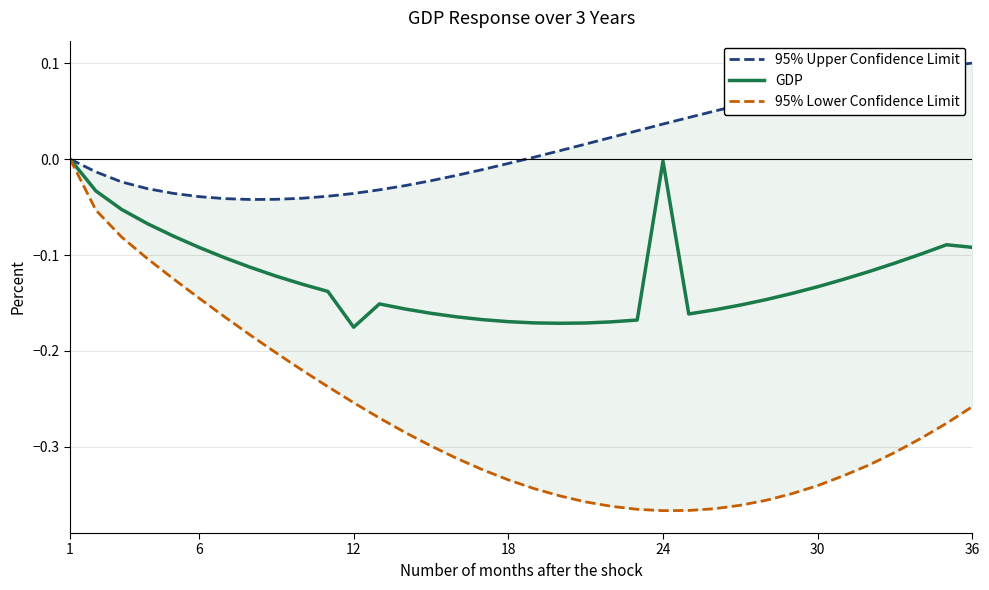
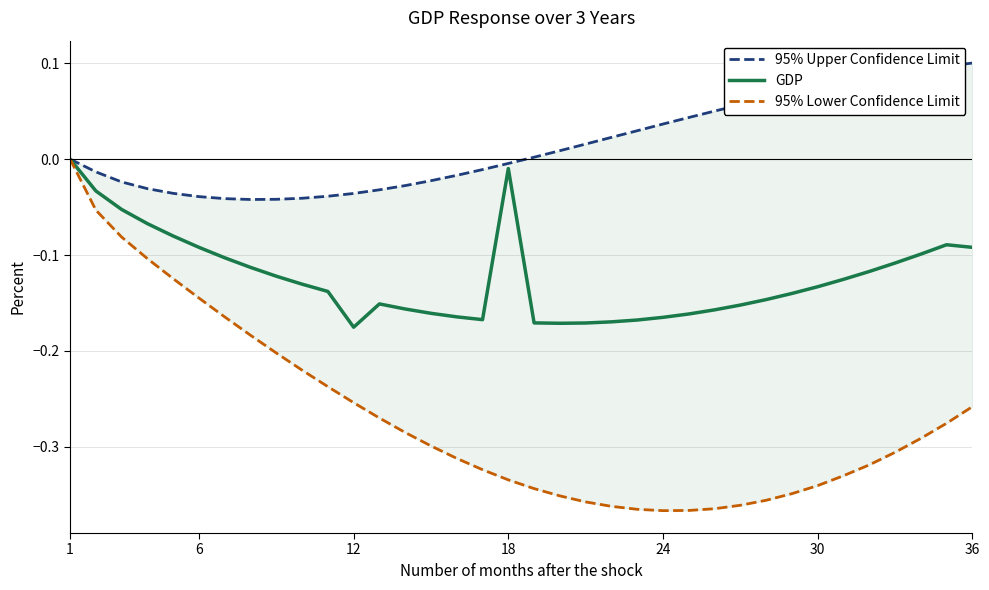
  {
    "95% Upper Confidence Limit": {
      "6": -0.04,
      "12": -0.04,
      "18": 0.00,
      "24": 0.04,
      "36": 0.10
    },
    "GDP": {
      "6": -0.09,
      "12": -0.18,
-     "18": -0.17,
-     "24": 0.00,
+     "18": -0.01,
+     "24": -0.17,
      "30": -0.13,
      "36": -0.09
    },
    "95% Lower Confidence Limit": {
      "6": -0.14,
      "12": -0.25,
      "18": -0.33,
      "24": -0.37,
      "30": -0.34,
      "36": -0.26
    }
  }
